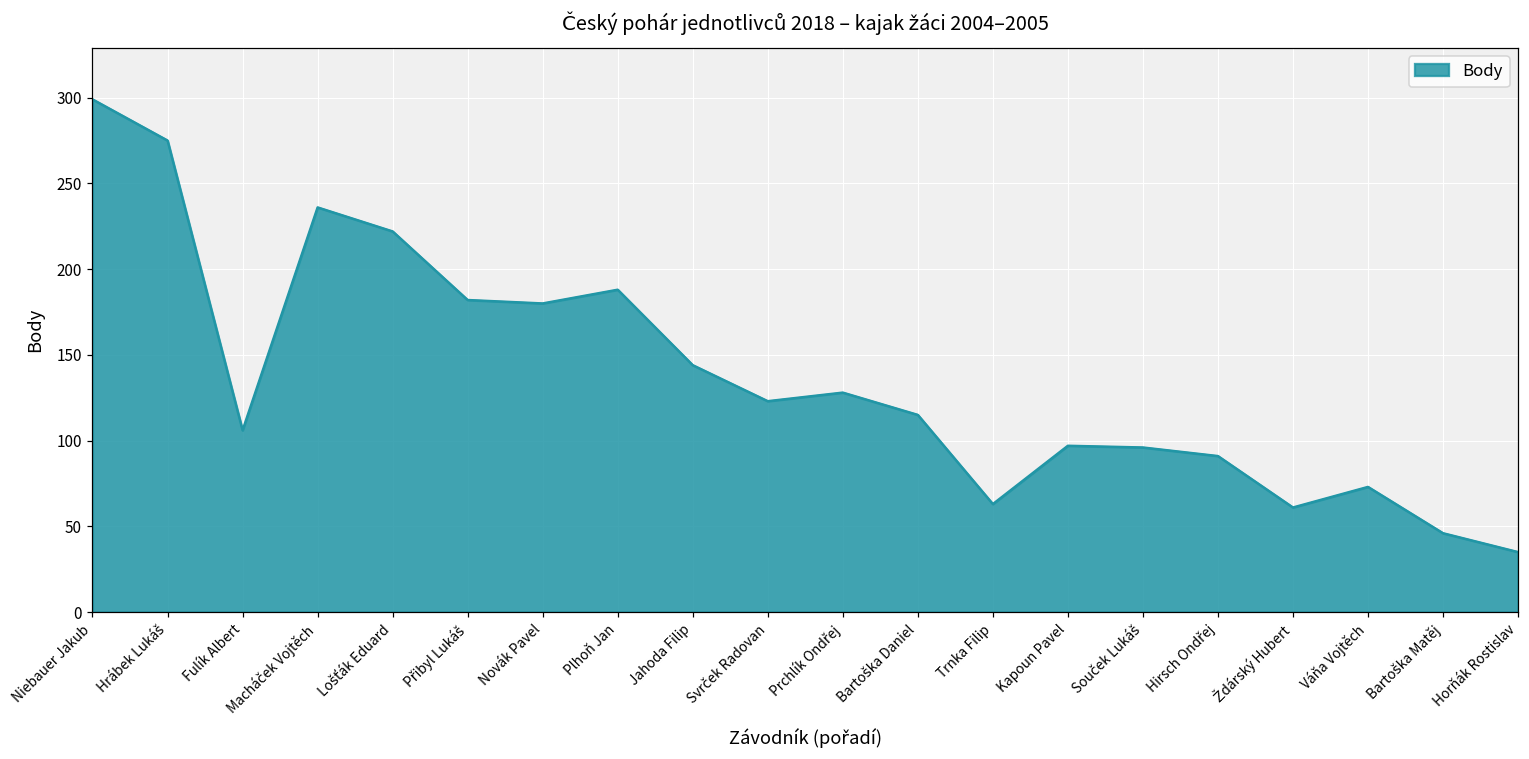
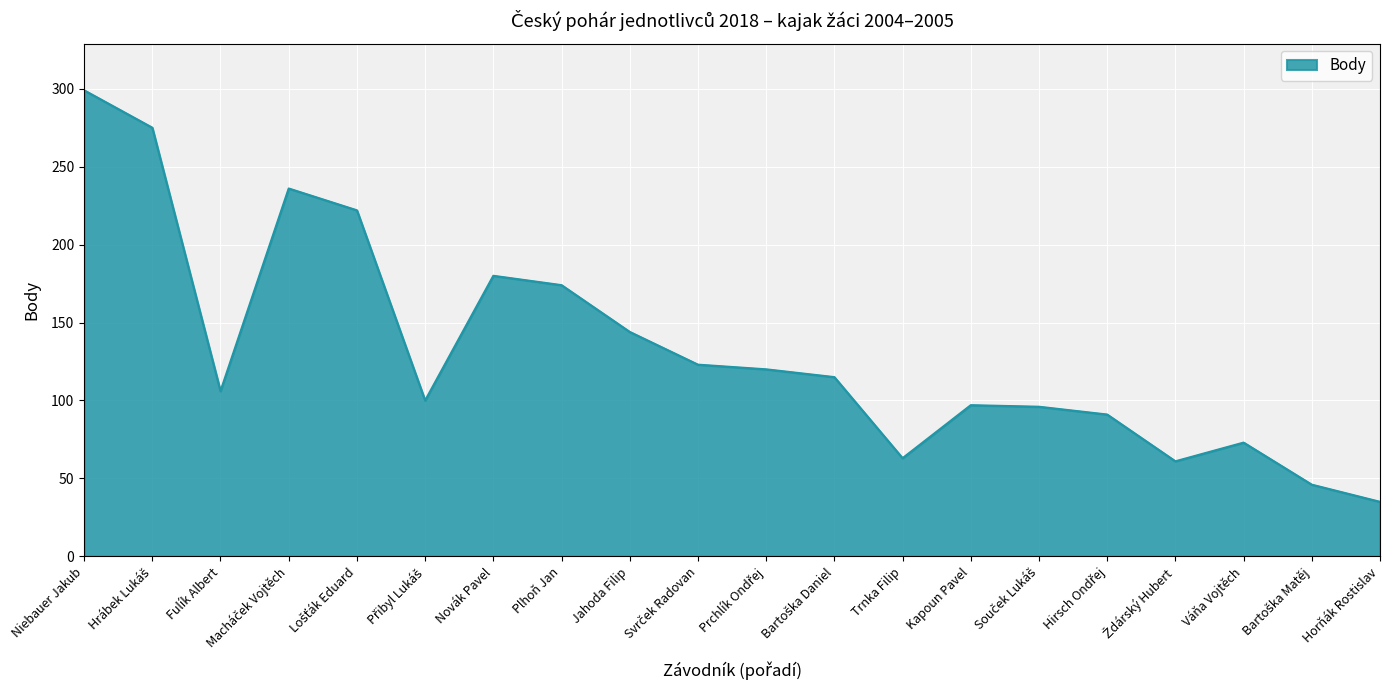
  {
    "Niebauer Jakub": 299,
    "Hrábek Lukáš": 275,
    "Fulík Albert": 106,
    "Macháček Vojtěch": 236,
    "Lošťák Eduard": 222,
-   "Přibyl Lukáš": 182,
+   "Přibyl Lukáš": 100,
    "Novák Pavel": 180,
-   "Plhoň Jan": 188,
+   "Plhoň Jan": 174,
    "Jahoda Filip": 144,
    "Svrček Radovan": 123,
-   "Prchlík Ondřej": 128,
+   "Prchlík Ondřej": 120,
    "Bartoška Daniel": 115,
    "Trnka Filip": 63,
    "Kapoun Pavel": 97,
    "Souček Lukáš": 96,
    "Hirsch Ondřej": 91,
    "Ždárský Hubert": 61,
    "Váňa Vojtěch": 73,
    "Bartoška Matěj": 46,
    "Horňák Rostislav": 35
  }
